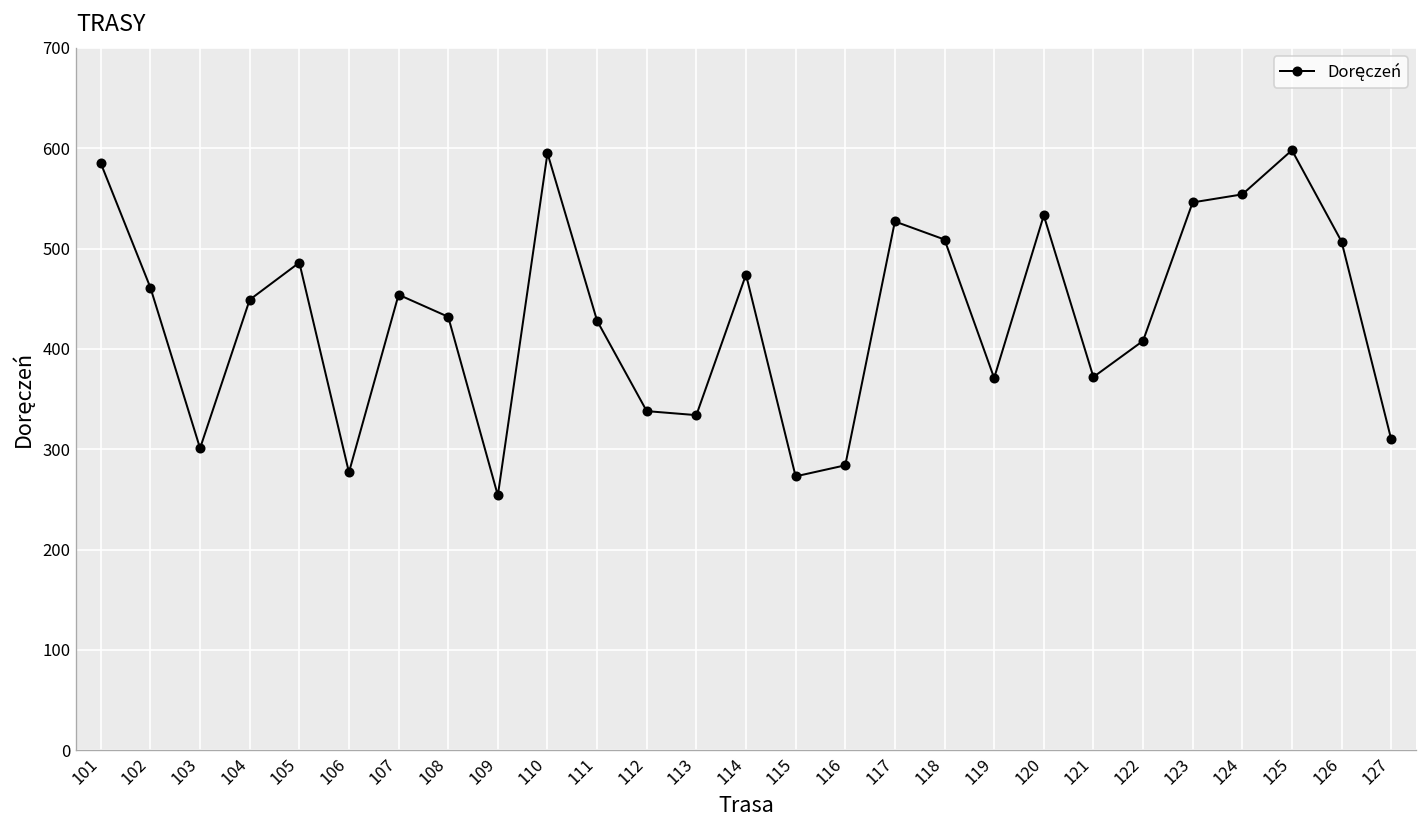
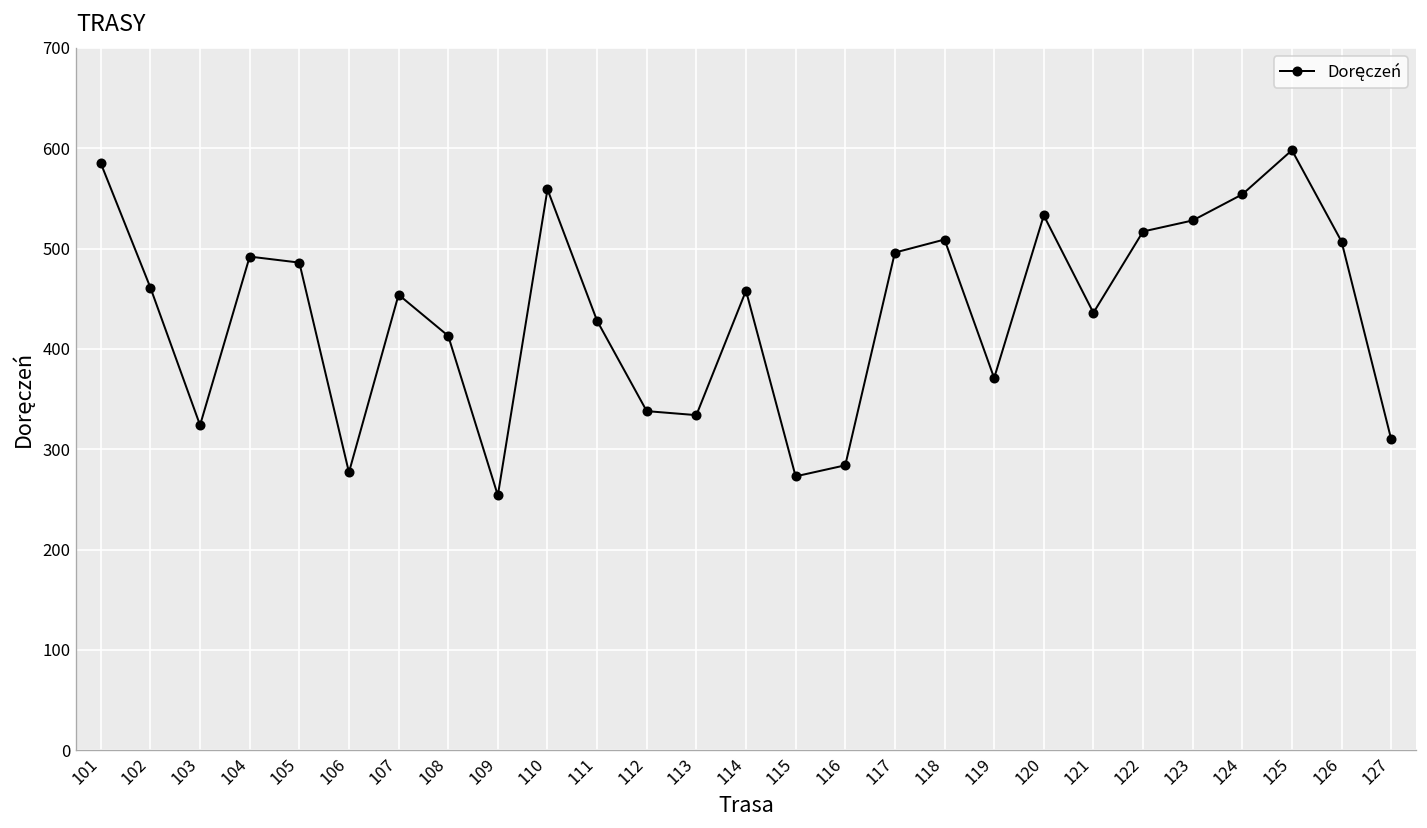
  {
    "101": 590,
    "102": 460,
-   "103": 300,
-   "104": 450,
+   "103": 320,
+   "104": 490,
    "105": 490,
    "106": 280,
    "107": 450,
-   "108": 430,
+   "108": 410,
    "109": 250,
-   "110": 600,
+   "110": 560,
    "111": 430,
    "112": 340,
    "113": 330,
-   "114": 470,
+   "114": 460,
    "115": 270,
    "116": 280,
-   "117": 530,
+   "117": 500,
    "118": 510,
    "119": 370,
    "120": 530,
-   "121": 370,
-   "122": 410,
-   "123": 550,
+   "121": 440,
+   "122": 520,
+   "123": 530,
    "124": 550,
    "125": 600,
    "126": 510,
    "127": 310
  }
